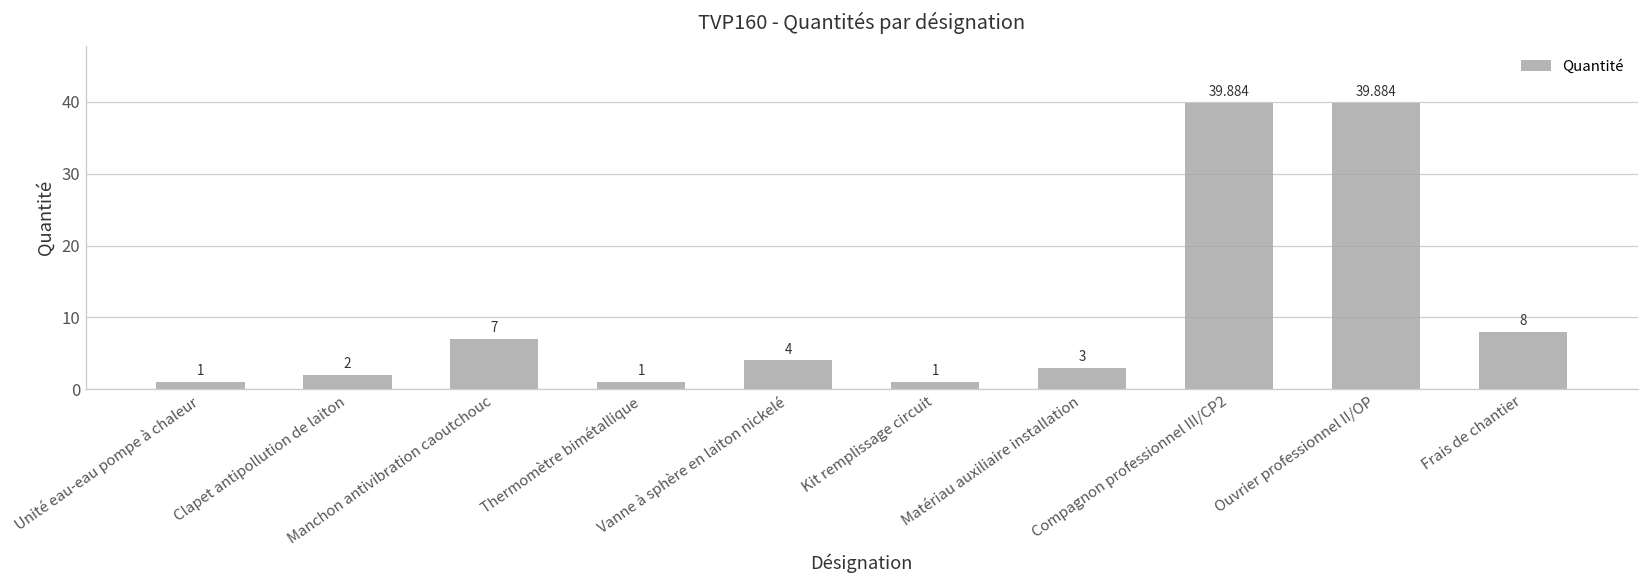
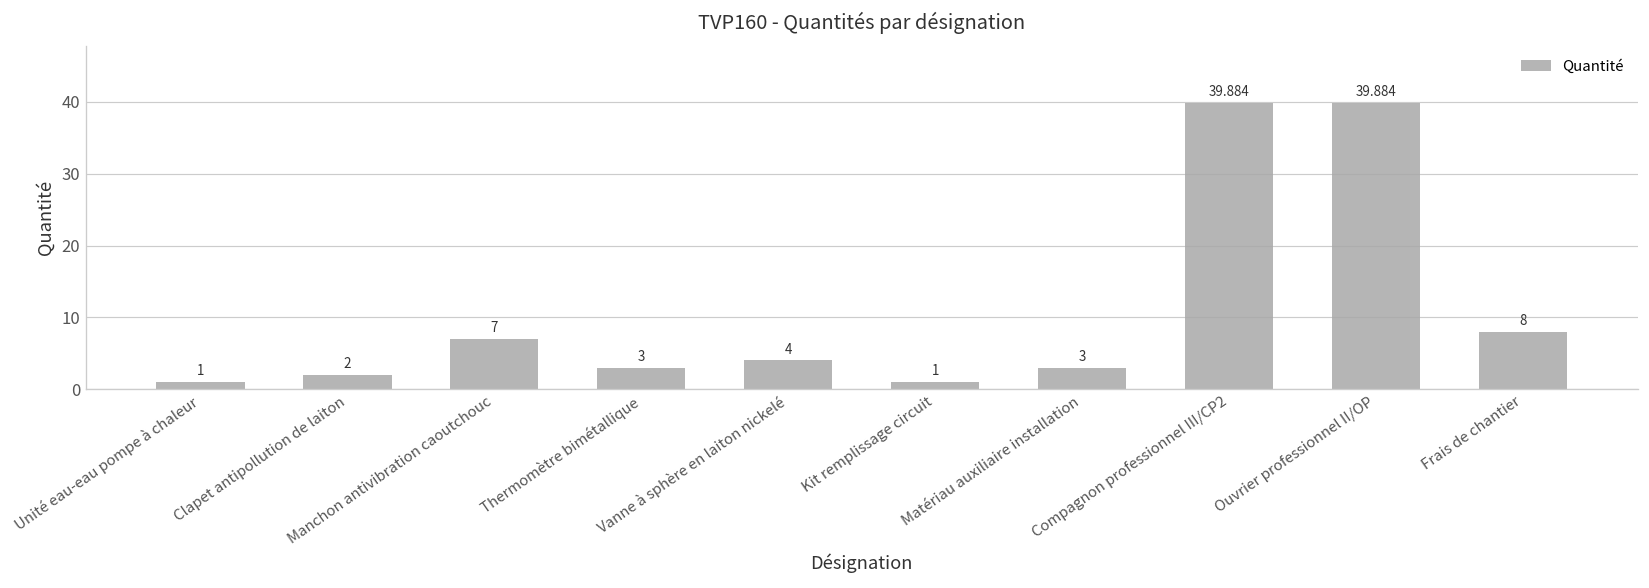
  {
    "Unité eau-eau pompe à chaleur": 1,
    "Clapet antipollution de laiton": 2,
    "Manchon antivibration caoutchouc": 7,
-   "Thermomètre bimétallique": 1,
+   "Thermomètre bimétallique": 3,
    "Vanne à sphère en laiton nickelé": 4,
    "Kit remplissage circuit": 1,
    "Matériau auxiliaire installation": 3,
    "Compagnon professionnel III/CP2": 39.884,
    "Ouvrier professionnel II/OP": 39.884,
    "Frais de chantier": 8
  }
